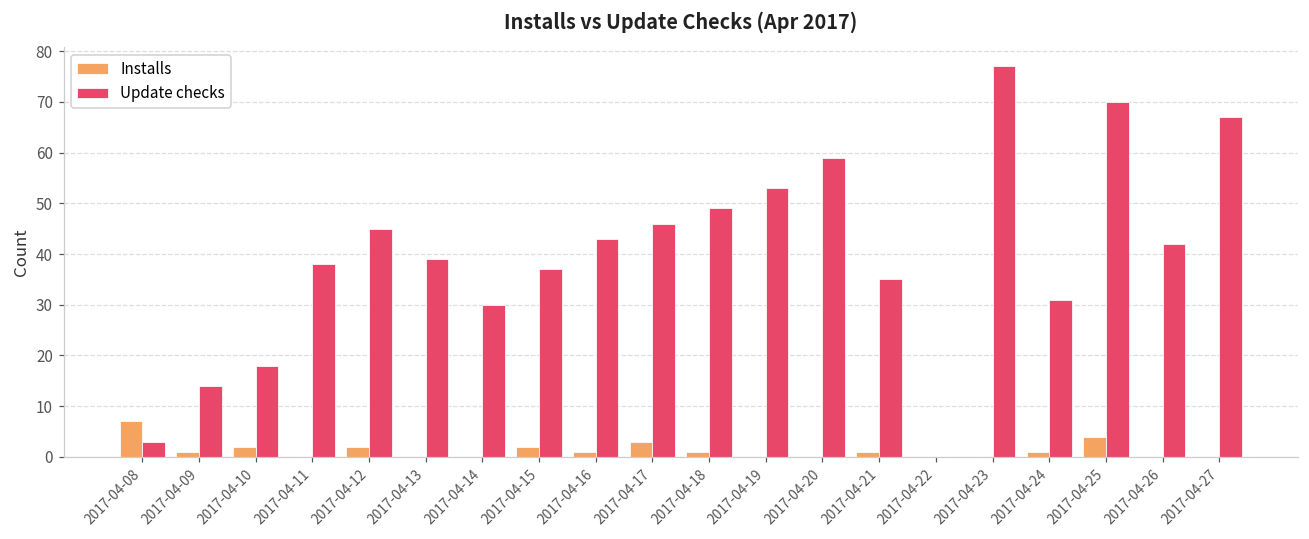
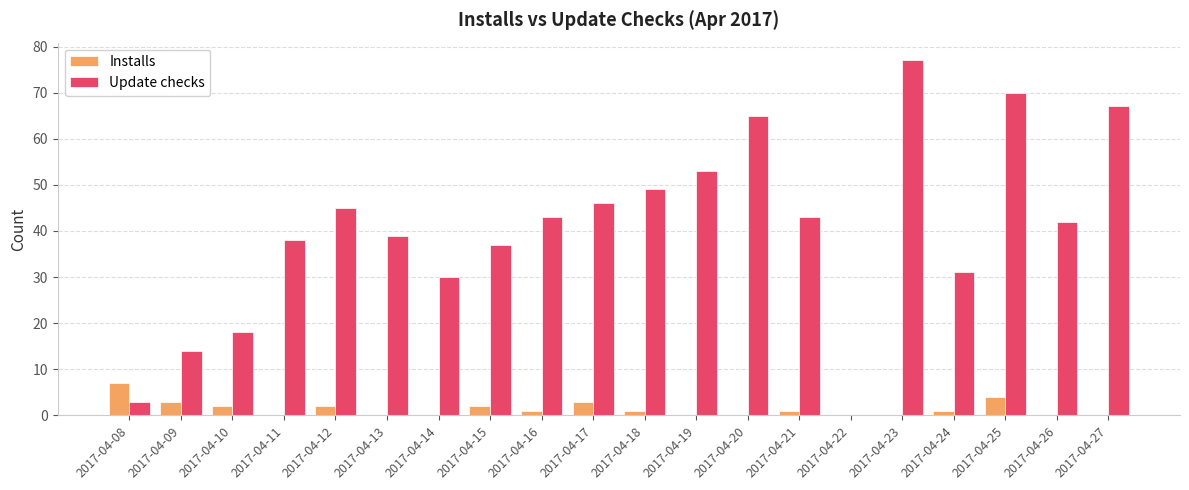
  {
    "Installs": {
      "2017-04-08": 7,
-     "2017-04-09": 1,
+     "2017-04-09": 3,
      "2017-04-10": 2,
      "2017-04-11": 0,
      "2017-04-12": 2,
      "2017-04-13": 0,
      "2017-04-14": 0,
      "2017-04-15": 2,
      "2017-04-16": 1,
      "2017-04-17": 3,
      "2017-04-18": 1,
      "2017-04-19": 0,
      "2017-04-20": 0,
      "2017-04-21": 1,
      "2017-04-22": 0,
      "2017-04-23": 0,
      "2017-04-24": 1,
      "2017-04-25": 4,
      "2017-04-26": 0,
      "2017-04-27": 0
    },
    "Update checks": {
      "2017-04-08": 3,
      "2017-04-09": 14,
      "2017-04-10": 18,
      "2017-04-11": 38,
      "2017-04-12": 45,
      "2017-04-13": 39,
      "2017-04-14": 30,
      "2017-04-15": 37,
      "2017-04-16": 43,
      "2017-04-17": 46,
      "2017-04-18": 49,
      "2017-04-19": 53,
-     "2017-04-20": 59,
-     "2017-04-21": 35,
+     "2017-04-20": 65,
+     "2017-04-21": 43,
      "2017-04-22": 0,
      "2017-04-23": 77,
      "2017-04-24": 31,
      "2017-04-25": 70,
      "2017-04-26": 42,
      "2017-04-27": 67
    }
  }
